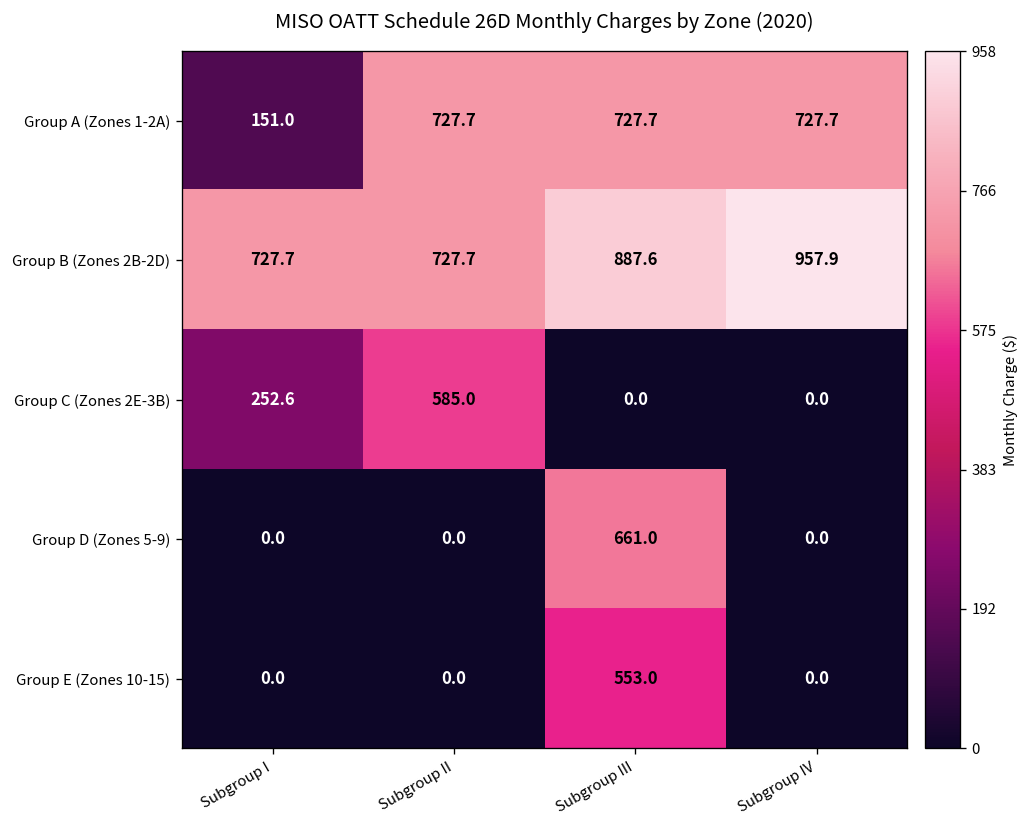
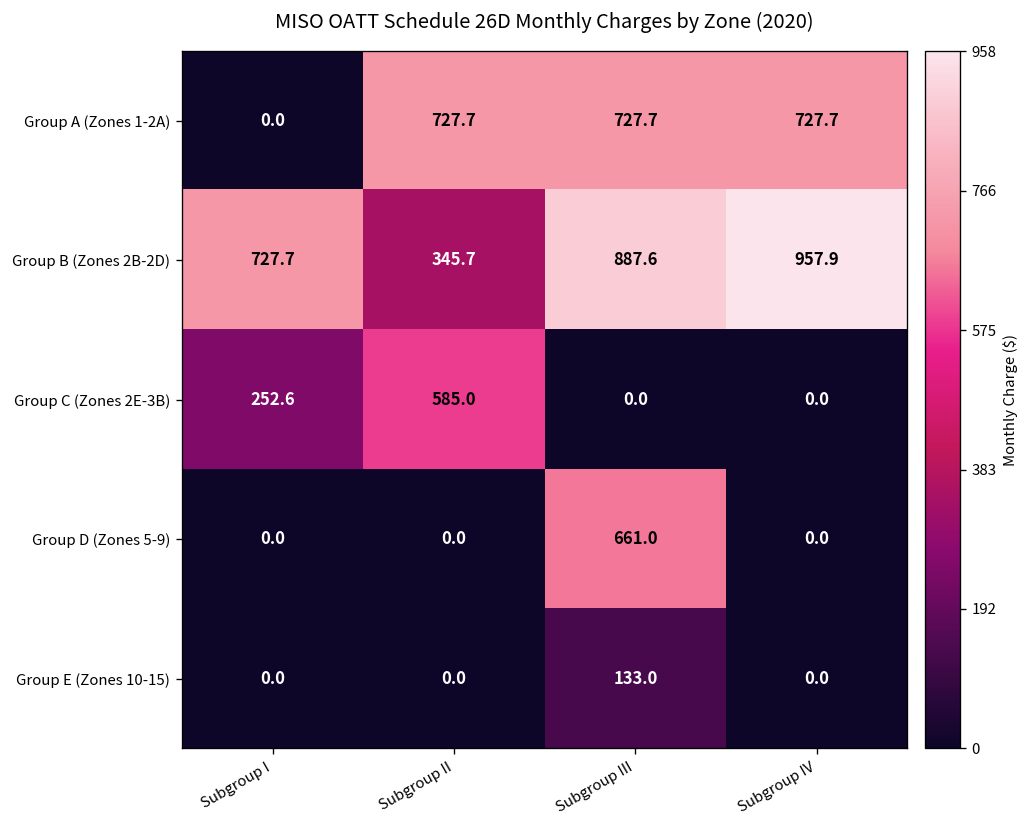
  {
    "Group A (Zones 1-2A)": {
-     "Subgroup I": 151.0,
+     "Subgroup I": 0.0,
      "Subgroup II": 727.7,
      "Subgroup III": 727.7,
      "Subgroup IV": 727.7
    },
    "Group B (Zones 2B-2D)": {
      "Subgroup I": 727.7,
-     "Subgroup II": 727.7,
+     "Subgroup II": 345.7,
      "Subgroup III": 887.6,
      "Subgroup IV": 957.9
    },
    "Group C (Zones 2E-3B)": {
      "Subgroup I": 252.6,
      "Subgroup II": 585.0,
      "Subgroup III": 0.0,
      "Subgroup IV": 0.0
    },
    "Group D (Zones 5-9)": {
      "Subgroup I": 0.0,
      "Subgroup II": 0.0,
      "Subgroup III": 661.0,
      "Subgroup IV": 0.0
    },
    "Group E (Zones 10-15)": {
      "Subgroup I": 0.0,
      "Subgroup II": 0.0,
-     "Subgroup III": 553.0,
+     "Subgroup III": 133.0,
      "Subgroup IV": 0.0
    }
  }
